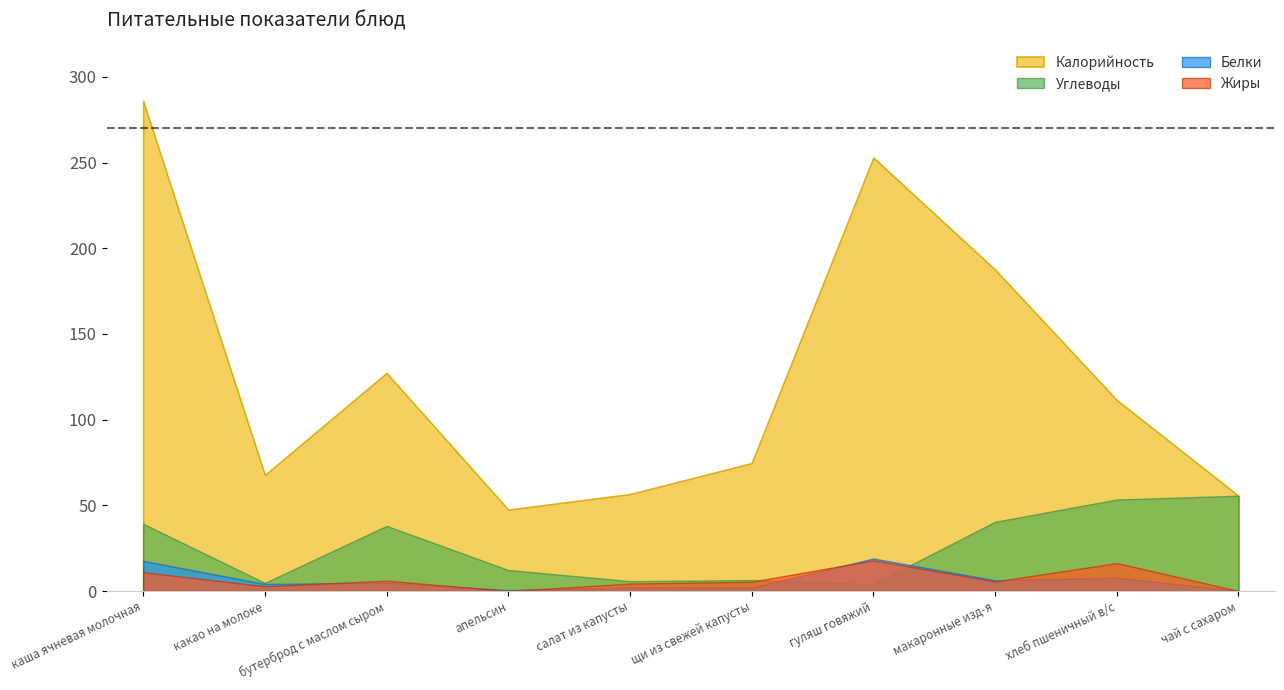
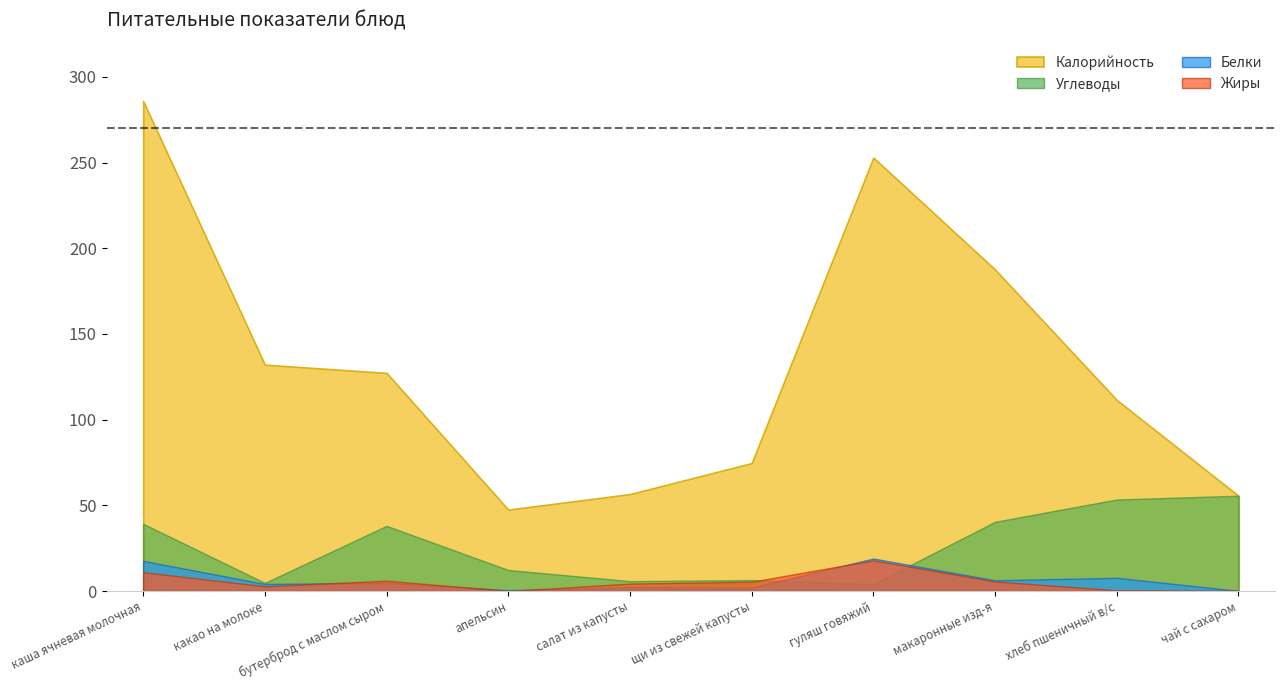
  {
    "Калорийность": {
      "каша ячневая молочная": 286,
-     "какао на молоке": 68,
+     "какао на молоке": 132,
      "бутерброд с маслом сыром": 127,
      "апельсин": 48,
      "салат из капусты": 57,
      "щи из свежей капусты": 75,
      "гуляш говяжий": 253,
      "макаронные изд-я": 188,
      "хлеб пшеничный в/с": 112
    },
    "Углеводы": {
      "каша ячневая молочная": 39,
      "бутерброд с маслом сыром": 38,
      "апельсин": 12,
      "гуляш говяжий": 4,
      "макаронные изд-я": 40,
      "хлеб пшеничный в/с": 53
    },
    "Белки": {
      "каша ячневая молочная": 18,
      "салат из капусты": 2,
      "щи из свежей капусты": 2,
      "хлеб пшеничный в/с": 8
    },
    "Жиры": {
      "каша ячневая молочная": 11,
-     "хлеб пшеничный в/с": 16
+     "хлеб пшеничный в/с": 0
    }
  }
